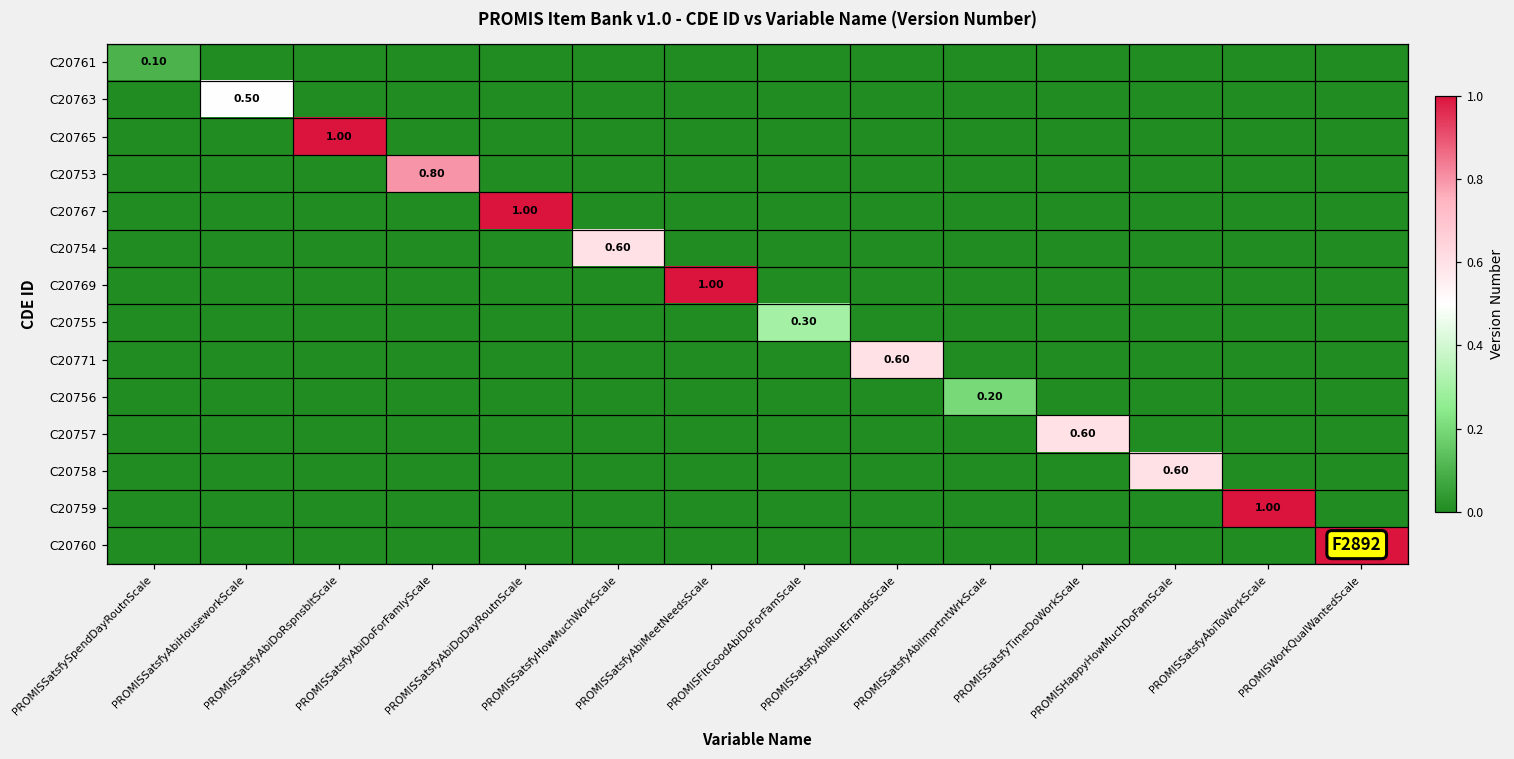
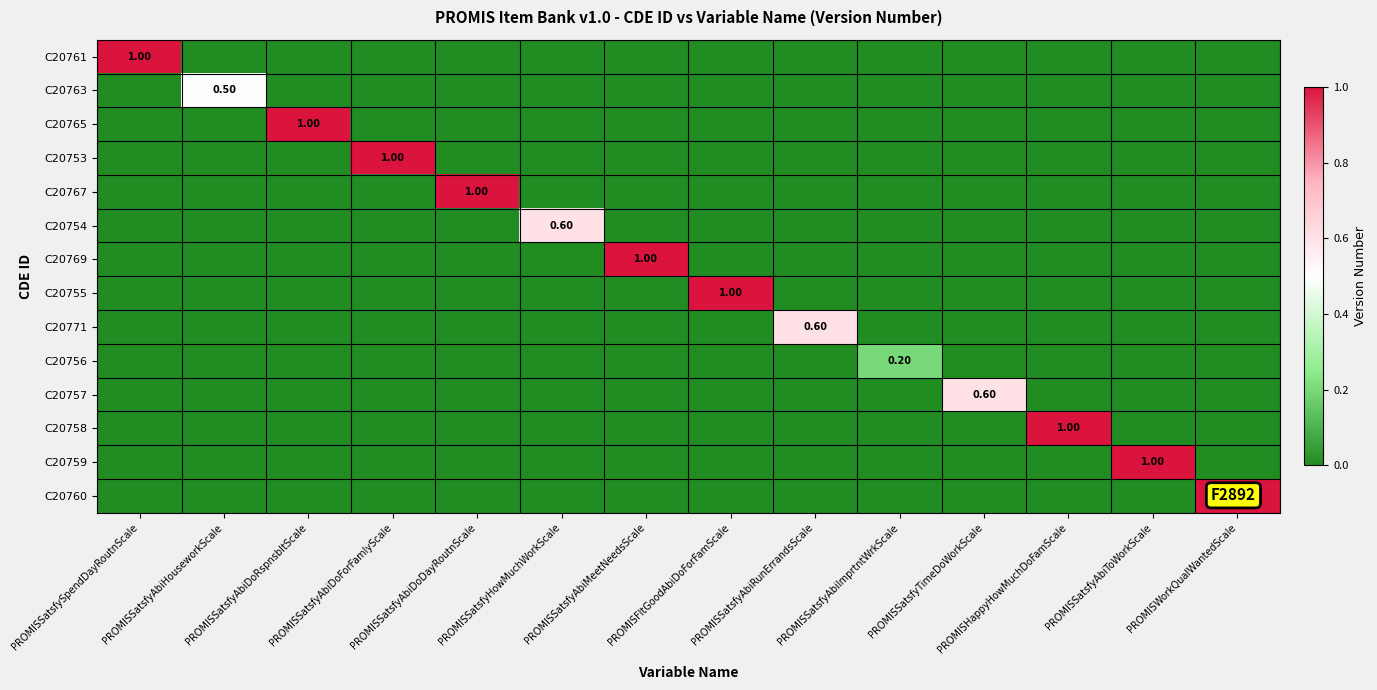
  {
    "C20761": {
-     "PROMISSatsfySpendDayRoutnScale": 0.10
+     "PROMISSatsfySpendDayRoutnScale": 1.00
    },
    "C20763": {
      "PROMISSatsfyAbiHouseworkScale": 0.50
    },
    "C20765": {
      "PROMISSatsfyAbiDoRspnsbltScale": 1.00
    },
    "C20753": {
-     "PROMISSatsfyAbiDoForFamlyScale": 0.80
+     "PROMISSatsfyAbiDoForFamlyScale": 1.00
    },
    "C20767": {
      "PROMISSatsfyAbiDoDayRoutnScale": 1.00
    },
    "C20754": {
      "PROMISSatsfyHowMuchWorkScale": 0.60
    },
    "C20769": {
      "PROMISSatsfyAbiMeetNeedsScale": 1.00
    },
    "C20755": {
-     "PROMISFltGoodAbiDoForFamScale": 0.30
+     "PROMISFltGoodAbiDoForFamScale": 1.00
    },
    "C20771": {
      "PROMISSatsfyAbiRunErrandsScale": 0.60
    },
    "C20756": {
      "PROMISSatsfyAbiImprtntWrkScale": 0.20
    },
    "C20757": {
      "PROMISSatsfyTimeDoWorkScale": 0.60
    },
    "C20758": {
-     "PROMISHappyHowMuchDoFamScale": 0.60
+     "PROMISHappyHowMuchDoFamScale": 1.00
    },
    "C20759": {
      "PROMISSatsfyAbiToWorkScale": 1.00
    }
  }
